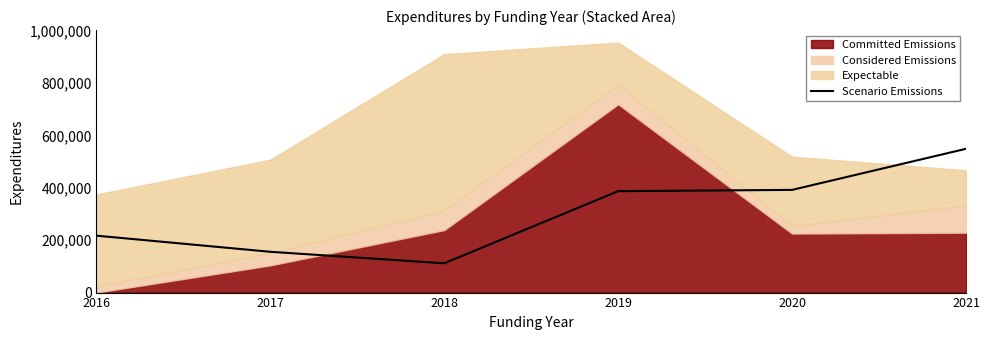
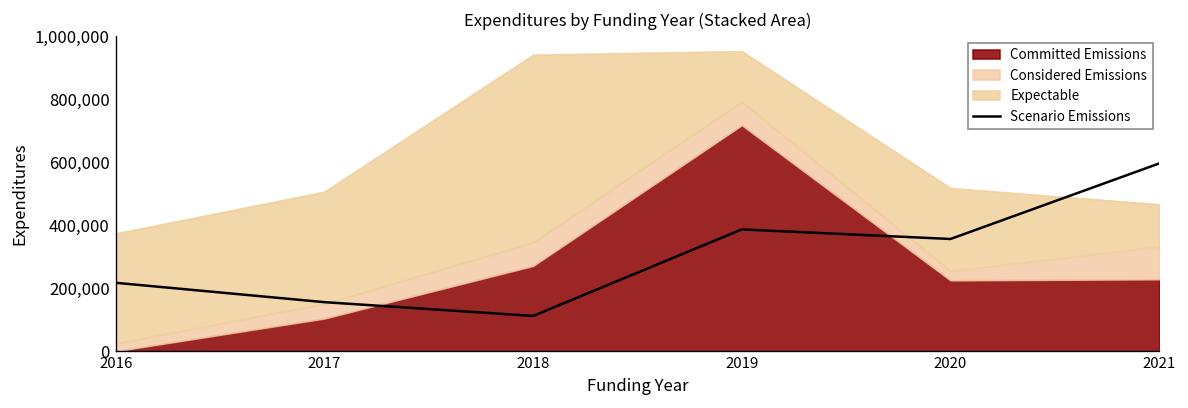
  {
    "Scenario Emissions": {
      "2016": "220,000",
      "2018": "110,000",
      "2019": "390,000",
-     "2020": "390,000",
-     "2021": "550,000"
+     "2020": "360,000",
+     "2021": "600,000"
    },
    "Committed Emissions": {
      "2016": "0",
      "2017": "100,000",
-     "2018": "240,000",
+     "2018": "270,000",
      "2019": "720,000",
      "2020": "230,000",
      "2021": "230,000"
    }
  }
